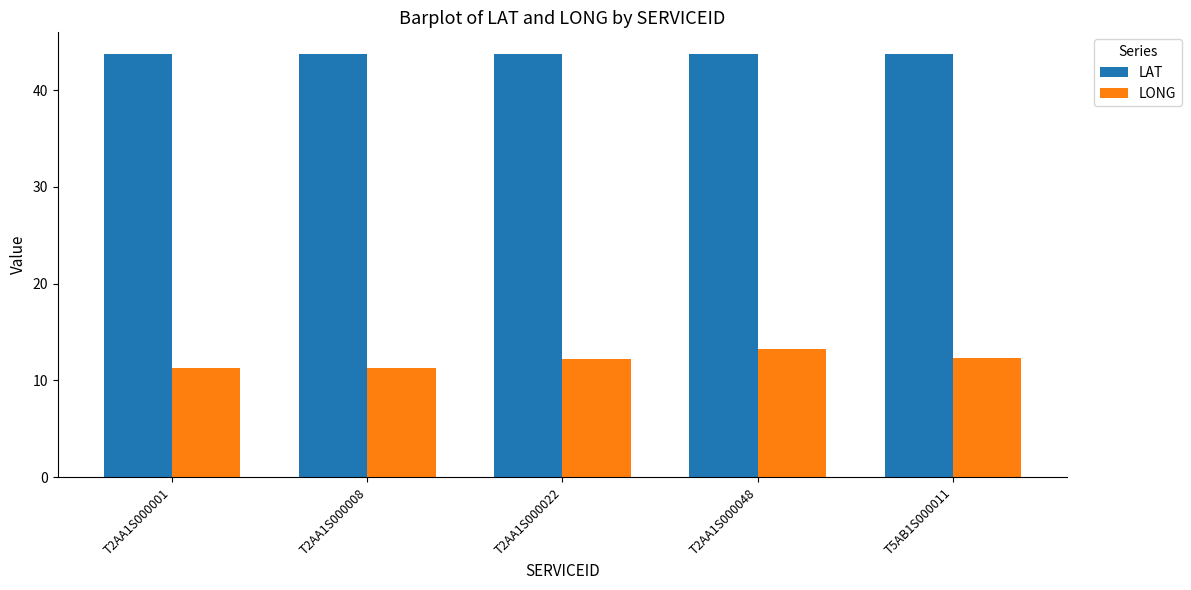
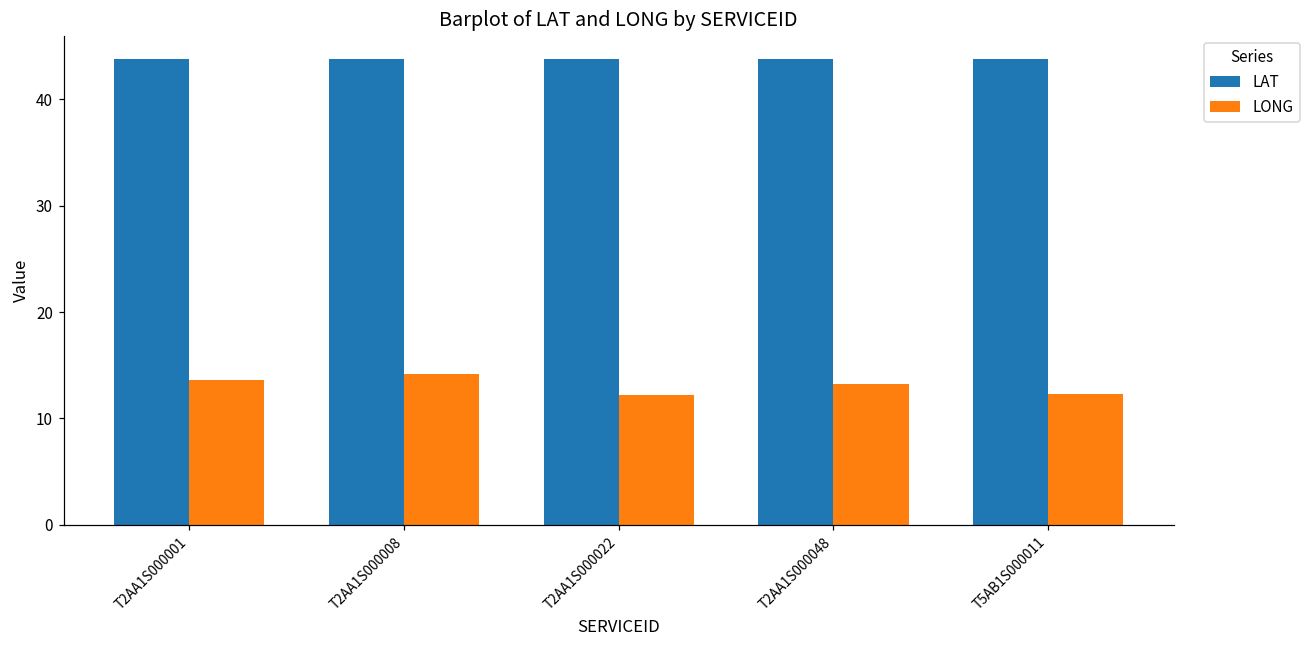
  {
    "LAT": {
      "T2AA1S000001": 44,
      "T2AA1S000008": 44,
      "T2AA1S000022": 44,
      "T2AA1S000048": 44,
      "T5AB1S000011": 44
    },
    "LONG": {
-     "T2AA1S000001": 11,
-     "T2AA1S000008": 11,
+     "T2AA1S000001": 14,
+     "T2AA1S000008": 14,
      "T2AA1S000022": 12,
      "T2AA1S000048": 13,
      "T5AB1S000011": 12
    }
  }
